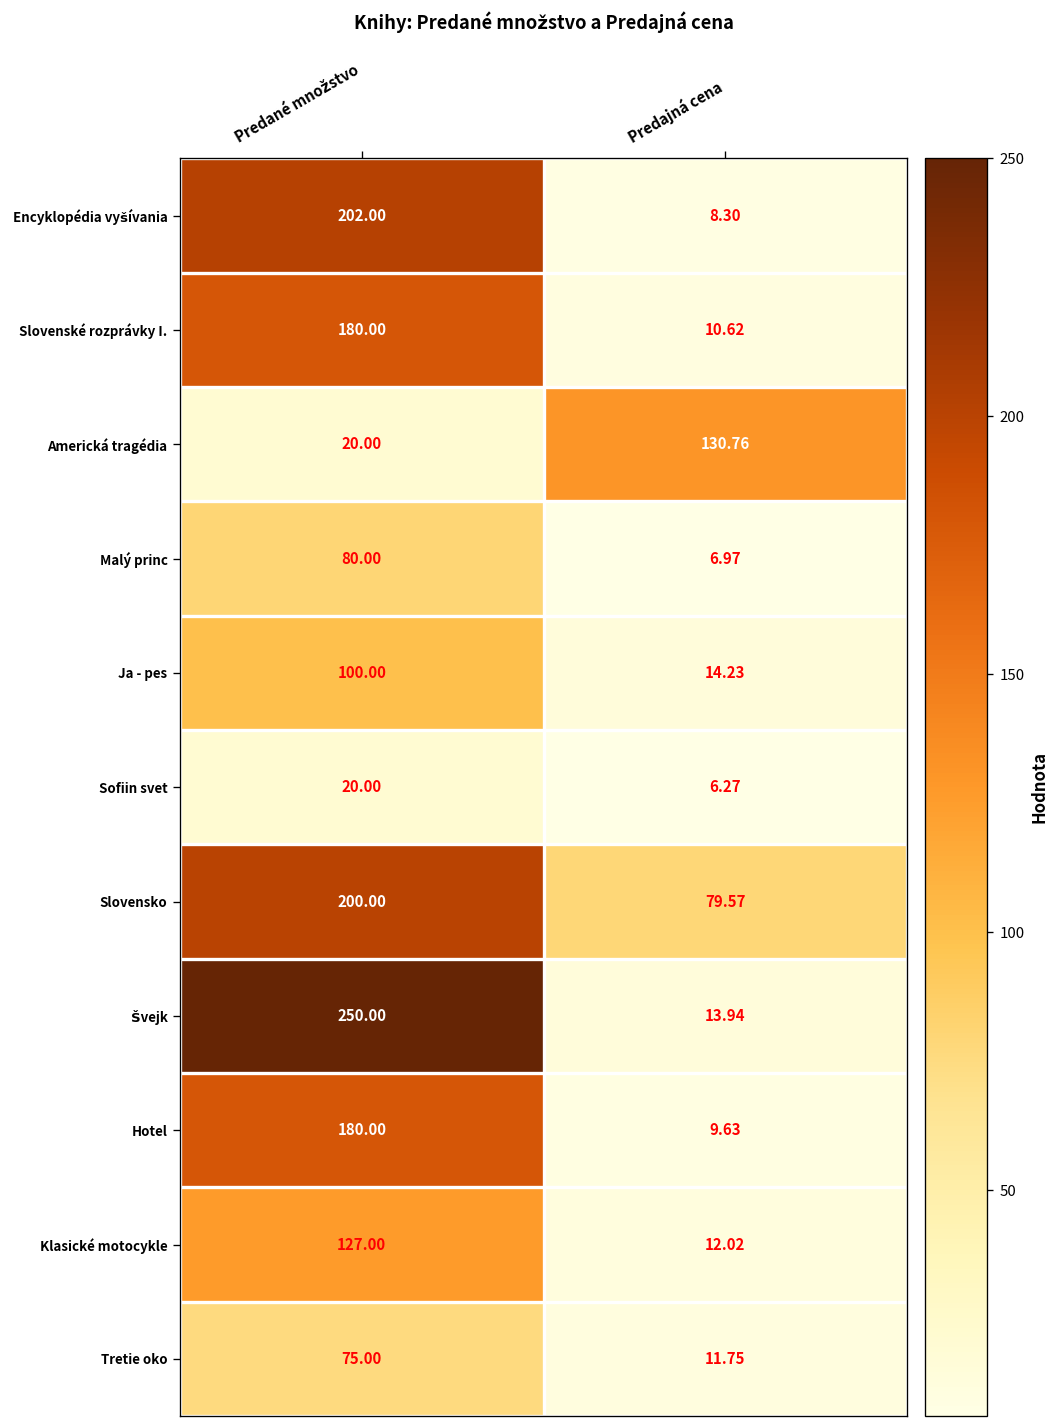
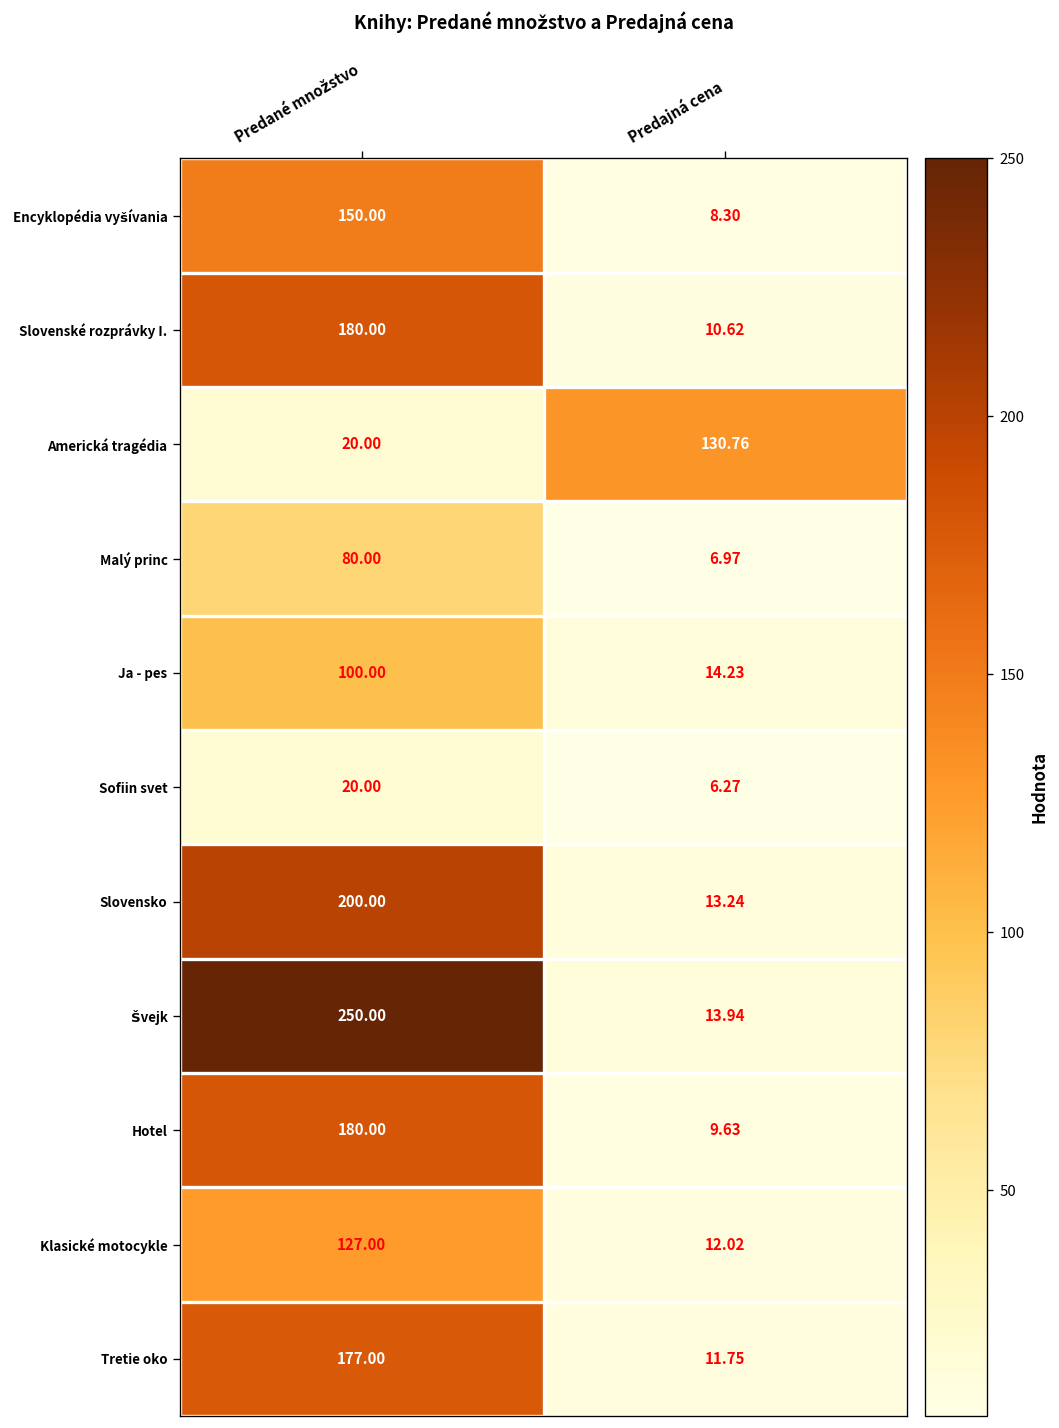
  {
    "Encyklopédia vyšívania": {
-     "Predané množstvo": 202.00,
+     "Predané množstvo": 150.00,
      "Predajná cena": 8.30
    },
    "Slovenské rozprávky I.": {
      "Predané množstvo": 180.00,
      "Predajná cena": 10.62
    },
    "Americká tragédia": {
      "Predané množstvo": 20.00,
      "Predajná cena": 130.76
    },
    "Malý princ": {
      "Predané množstvo": 80.00,
      "Predajná cena": 6.97
    },
    "Ja - pes": {
      "Predané množstvo": 100.00,
      "Predajná cena": 14.23
    },
    "Sofiin svet": {
      "Predané množstvo": 20.00,
      "Predajná cena": 6.27
    },
    "Slovensko": {
      "Predané množstvo": 200.00,
-     "Predajná cena": 79.57
+     "Predajná cena": 13.24
    },
    "Švejk": {
      "Predané množstvo": 250.00,
      "Predajná cena": 13.94
    },
    "Hotel": {
      "Predané množstvo": 180.00,
      "Predajná cena": 9.63
    },
    "Klasické motocykle": {
      "Predané množstvo": 127.00,
      "Predajná cena": 12.02
    },
    "Tretie oko": {
-     "Predané množstvo": 75.00,
+     "Predané množstvo": 177.00,
      "Predajná cena": 11.75
    }
  }
